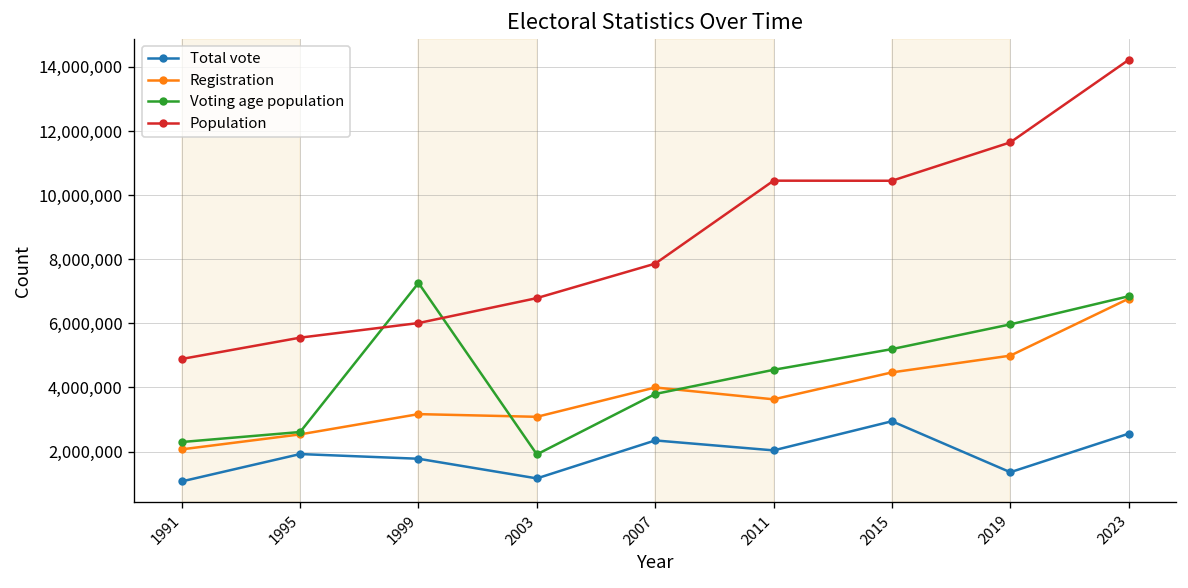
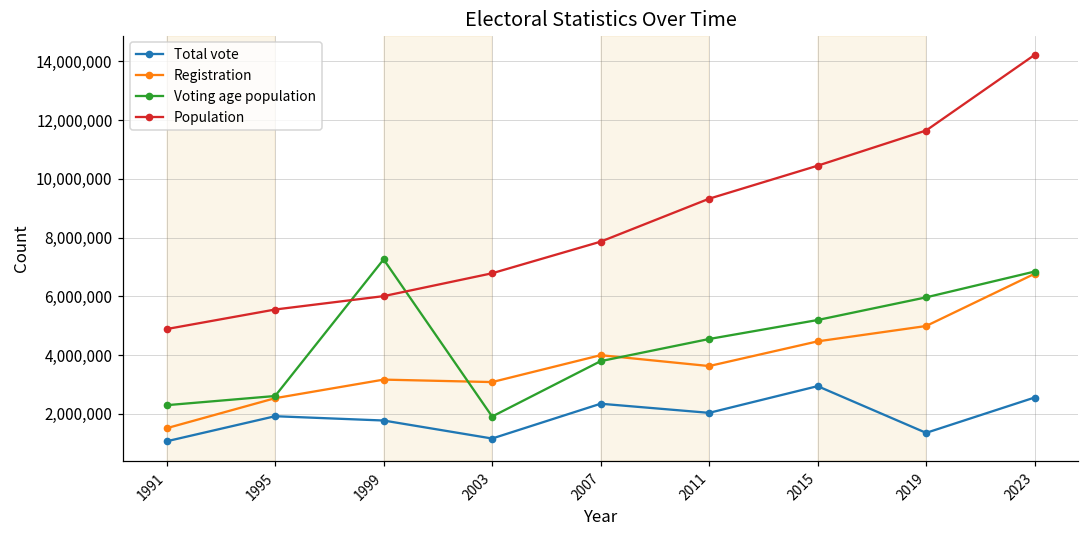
  {
    "Total vote": {
      "1991": "1,100,000",
      "1995": "1,900,000",
      "1999": "1,800,000",
      "2003": "1,200,000",
      "2007": "2,300,000",
      "2011": "2,000,000",
      "2015": "2,900,000",
      "2019": "1,400,000",
      "2023": "2,600,000"
    },
    "Registration": {
-     "1991": "2,100,000",
+     "1991": "1,500,000",
      "1999": "3,200,000",
      "2003": "3,100,000",
      "2007": "4,000,000",
      "2011": "3,600,000",
      "2015": "4,500,000",
      "2019": "5,000,000"
    },
    "Voting age population": {
      "1991": "2,300,000",
      "1999": "7,300,000",
      "2003": "1,900,000",
      "2007": "3,800,000",
      "2011": "4,600,000",
      "2015": "5,200,000",
      "2019": "6,000,000"
    },
    "Population": {
      "1991": "4,900,000",
      "1995": "5,600,000",
      "1999": "6,000,000",
      "2003": "6,800,000",
      "2007": "7,900,000",
-     "2011": "10,500,000",
+     "2011": "9,300,000",
      "2015": "10,400,000",
      "2019": "11,600,000",
      "2023": "14,200,000"
    }
  }
